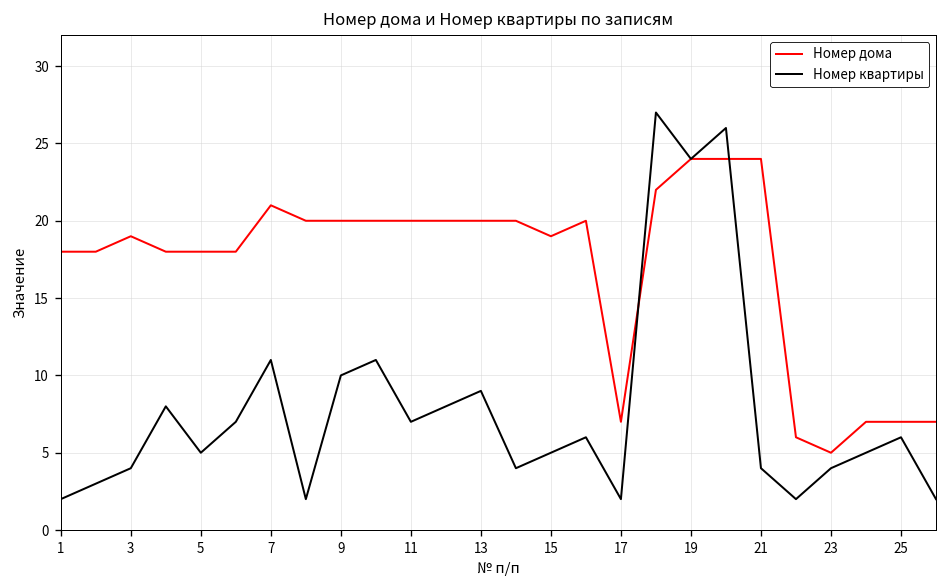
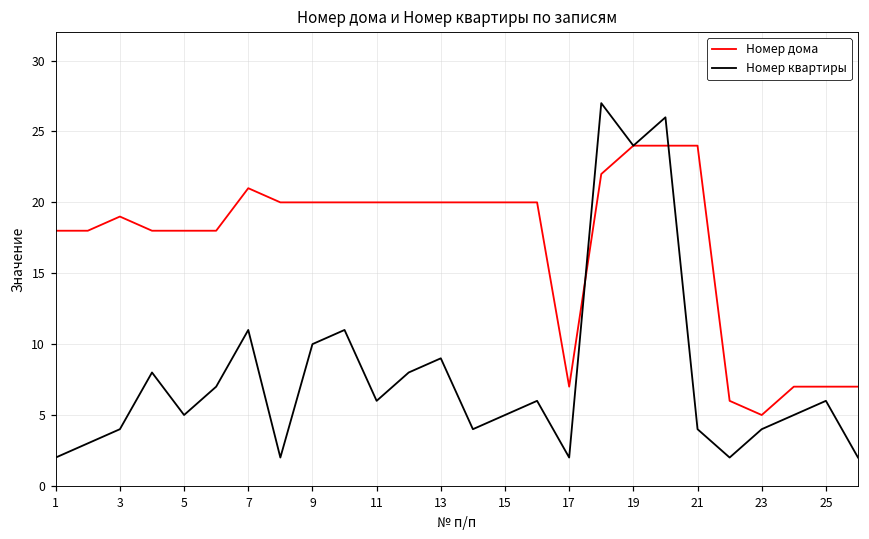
  {
    "Номер дома": {
      "1": 18,
      "3": 19,
      "5": 18,
      "7": 21,
      "9": 20,
      "11": 20,
      "13": 20,
-     "15": 19,
+     "15": 20,
      "17": 7,
      "21": 24,
      "23": 5,
      "25": 7
    },
    "Номер квартиры": {
      "1": 2,
      "3": 4,
      "5": 5,
      "7": 11,
      "9": 10,
-     "11": 7,
+     "11": 6,
      "13": 9,
      "15": 5,
      "17": 2,
      "21": 4,
      "23": 4,
      "25": 6
    }
  }
